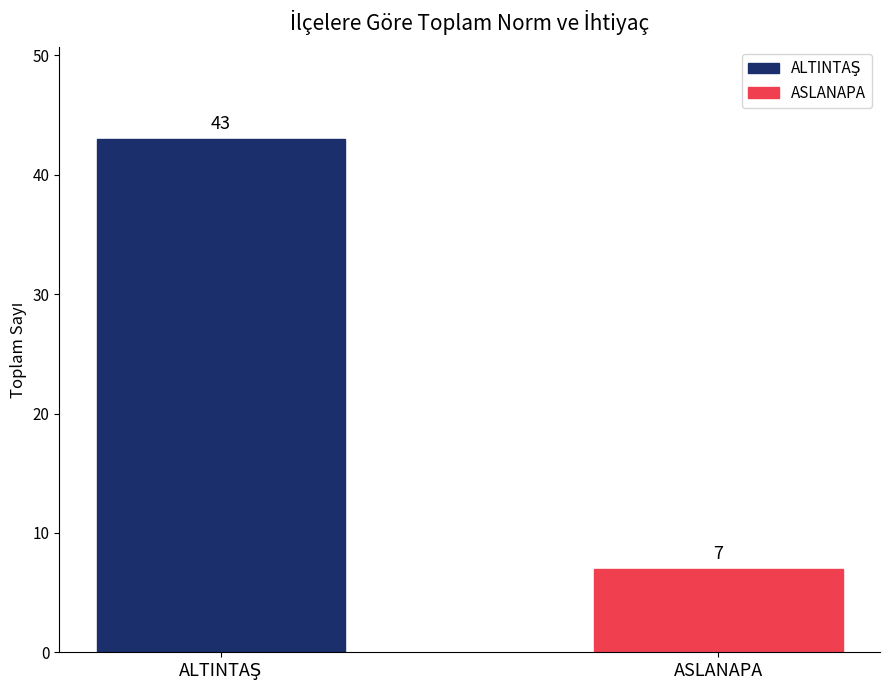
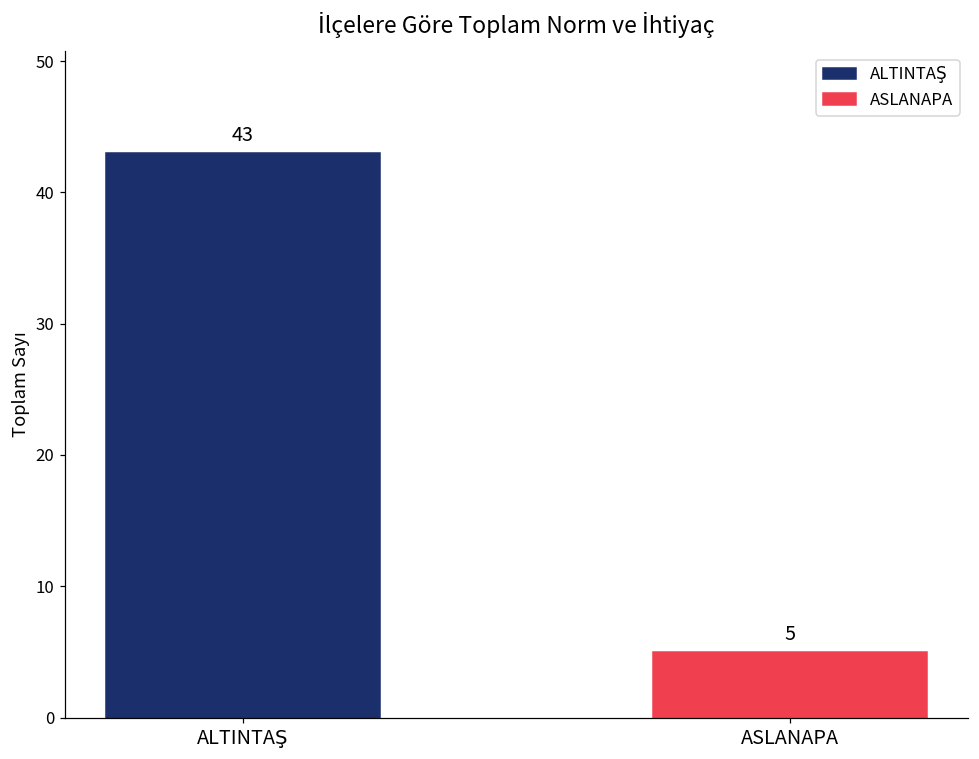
  {
    "ALTINTAŞ": 43,
-   "ASLANAPA": 7
+   "ASLANAPA": 5
  }
